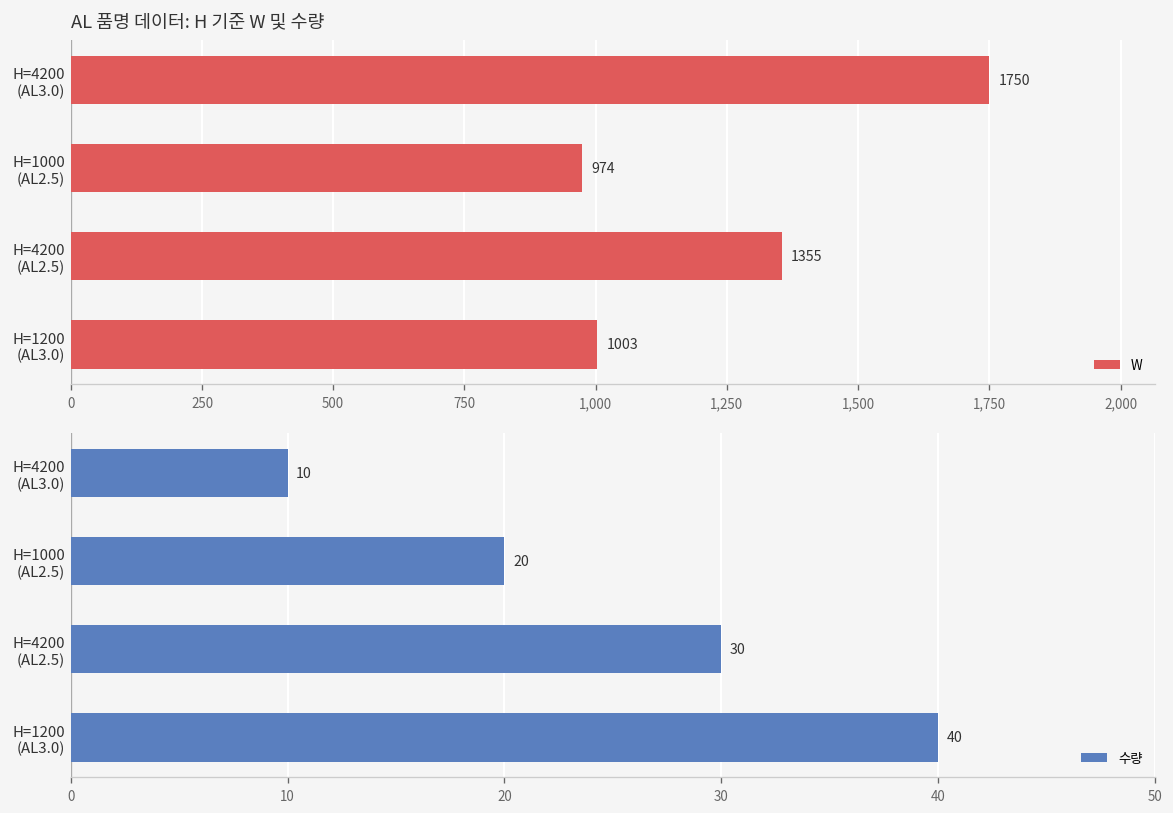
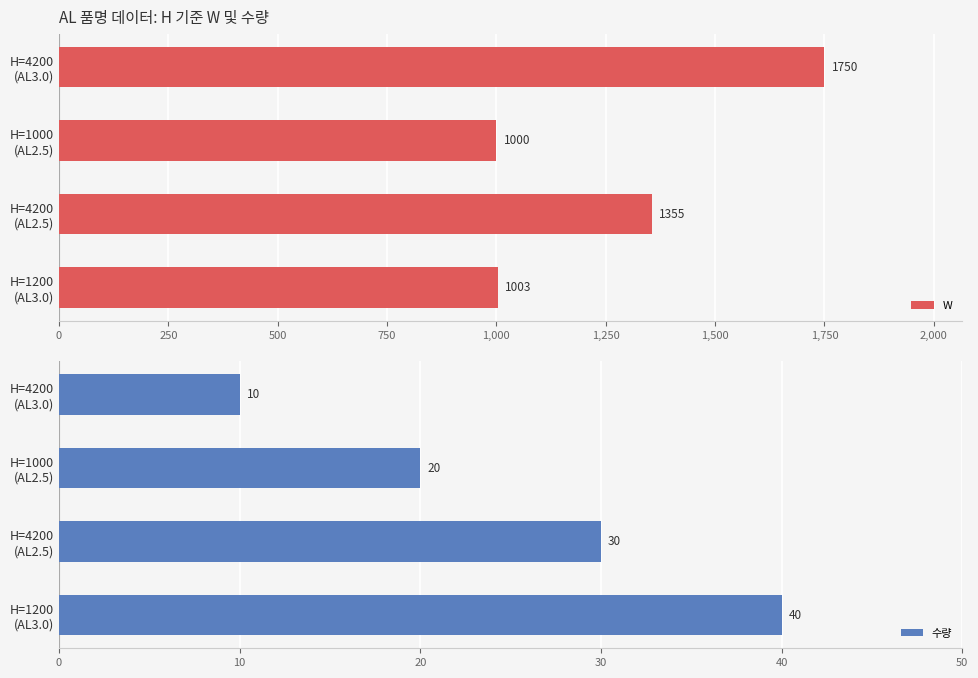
  {
    "AL 품명 데이터: H 기준 W 및 수량": {
      "H=4200 (AL3.0)": 1750,
-     "H=1000 (AL2.5)": 974,
+     "H=1000 (AL2.5)": 1000,
      "H=4200 (AL2.5)": 1355,
      "H=1200 (AL3.0)": 1003
    }
  }
